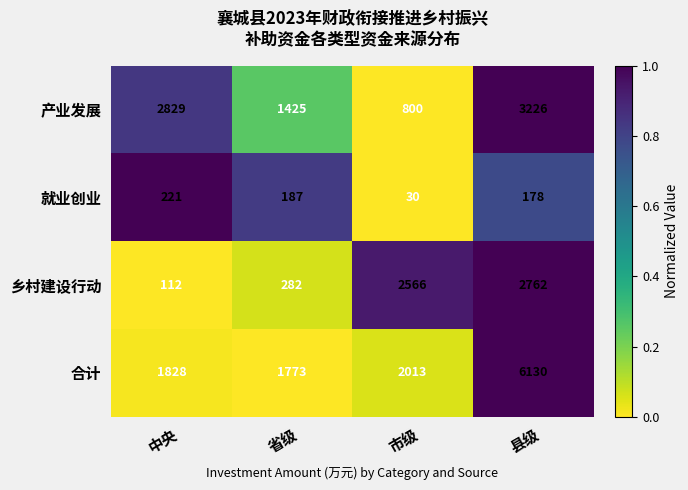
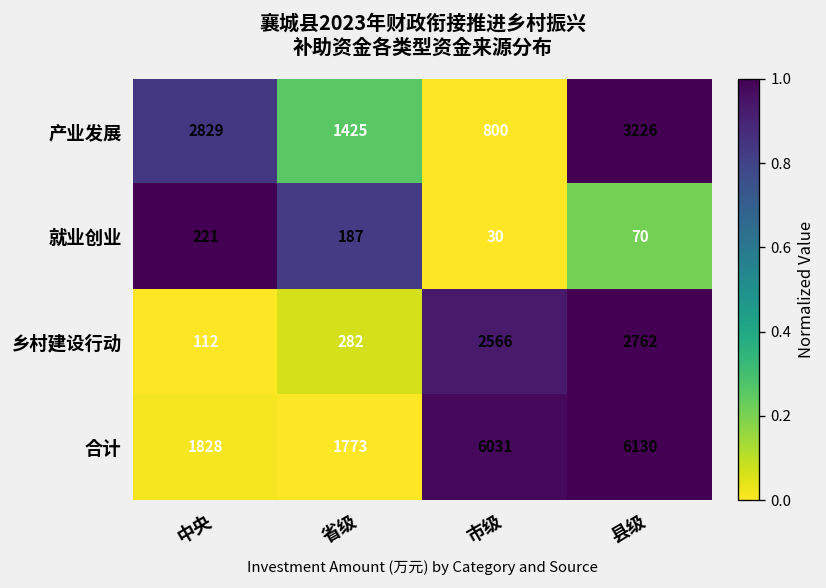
  {
    "产业发展": {
      "中央": 2829,
      "省级": 1425,
      "市级": 800,
      "县级": 3226
    },
    "就业创业": {
      "中央": 221,
      "省级": 187,
      "市级": 30,
-     "县级": 178
+     "县级": 70
    },
    "乡村建设行动": {
      "中央": 112,
      "省级": 282,
      "市级": 2566,
      "县级": 2762
    },
    "合计": {
      "中央": 1828,
      "省级": 1773,
-     "市级": 2013,
+     "市级": 6031,
      "县级": 6130
    }
  }
